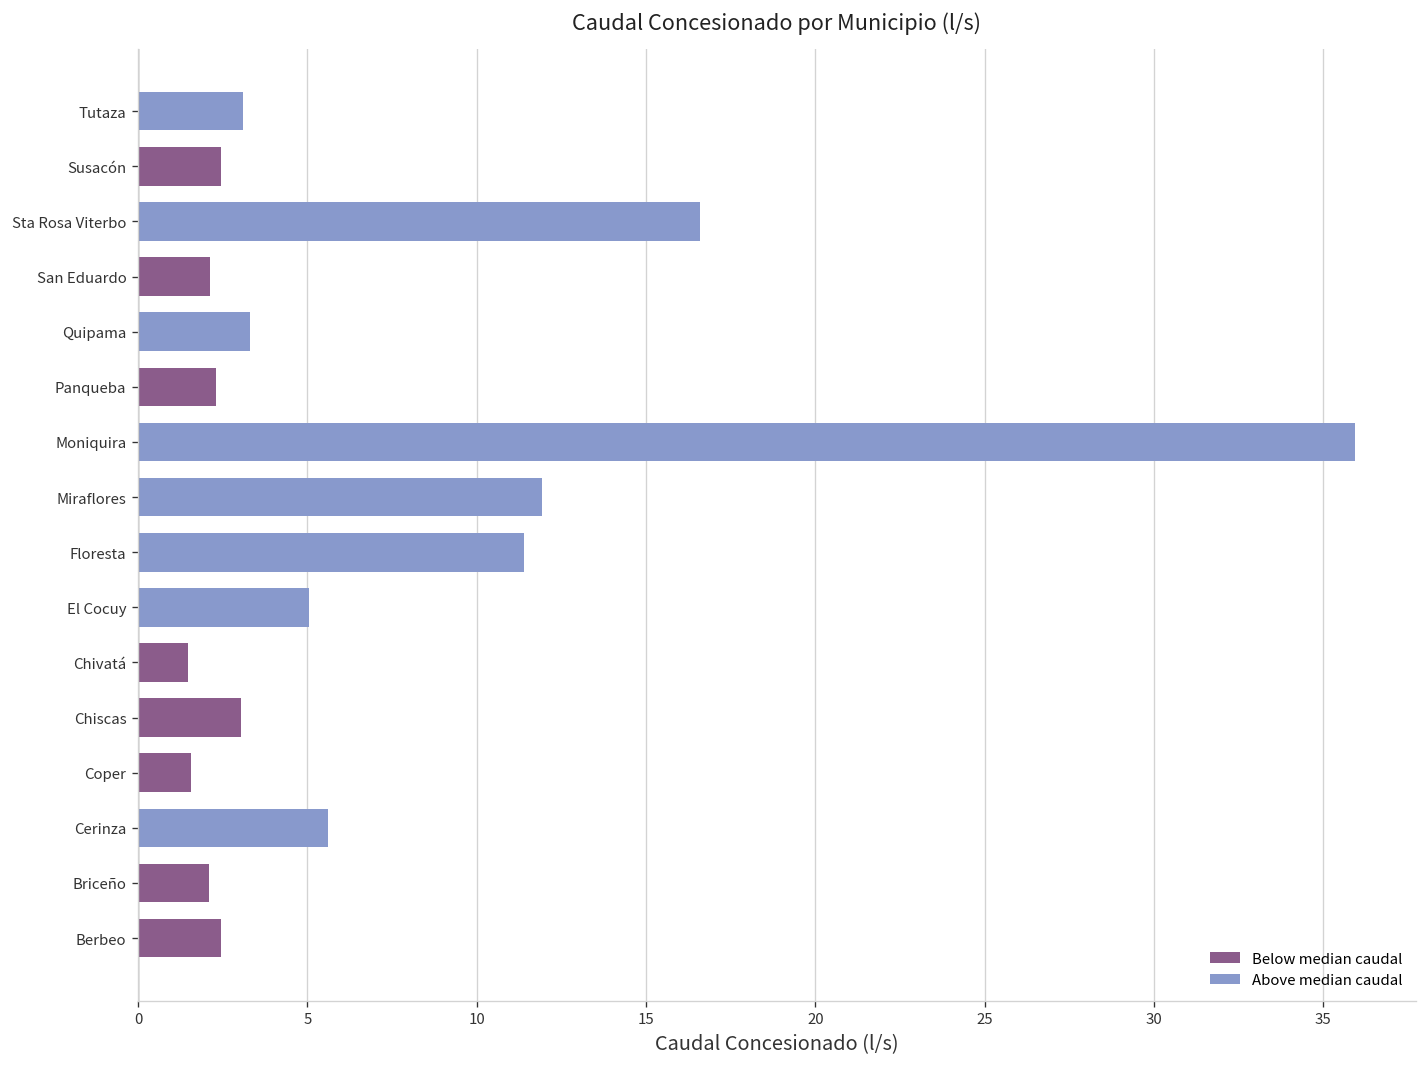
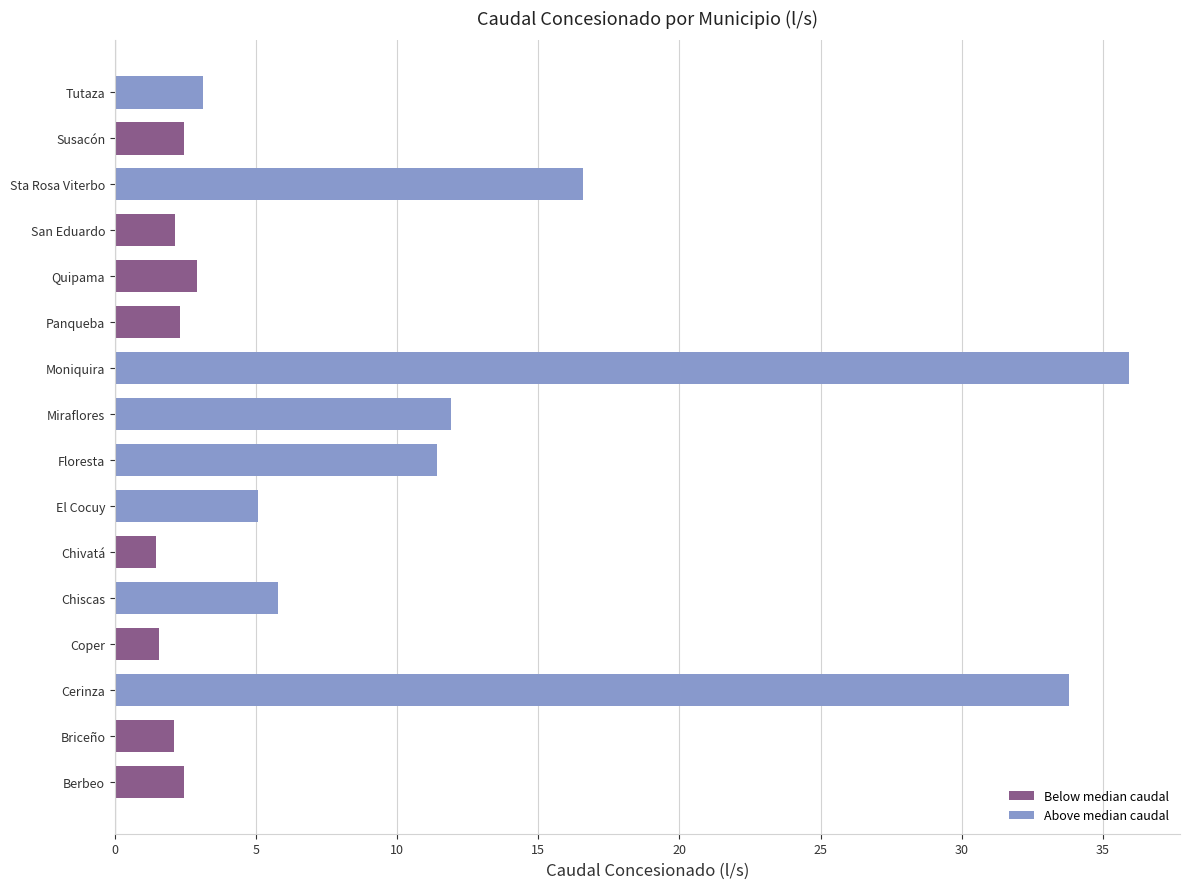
  {
    "Tutaza": 3.1,
    "Susacón": 2.4,
    "Sta Rosa Viterbo": 16.6,
    "San Eduardo": 2.1,
-   "Quipama": 3.3,
+   "Quipama": 2.9,
    "Panqueba": 2.3,
    "Moniquira": 35.9,
    "Miraflores": 11.9,
    "Floresta": 11.4,
    "El Cocuy": 5.1,
    "Chivatá": 1.5,
-   "Chiscas": 3.1,
+   "Chiscas": 5.8,
    "Coper": 1.6,
-   "Cerinza": 5.6,
+   "Cerinza": 33.8,
    "Briceño": 2.1,
    "Berbeo": 2.5
  }
